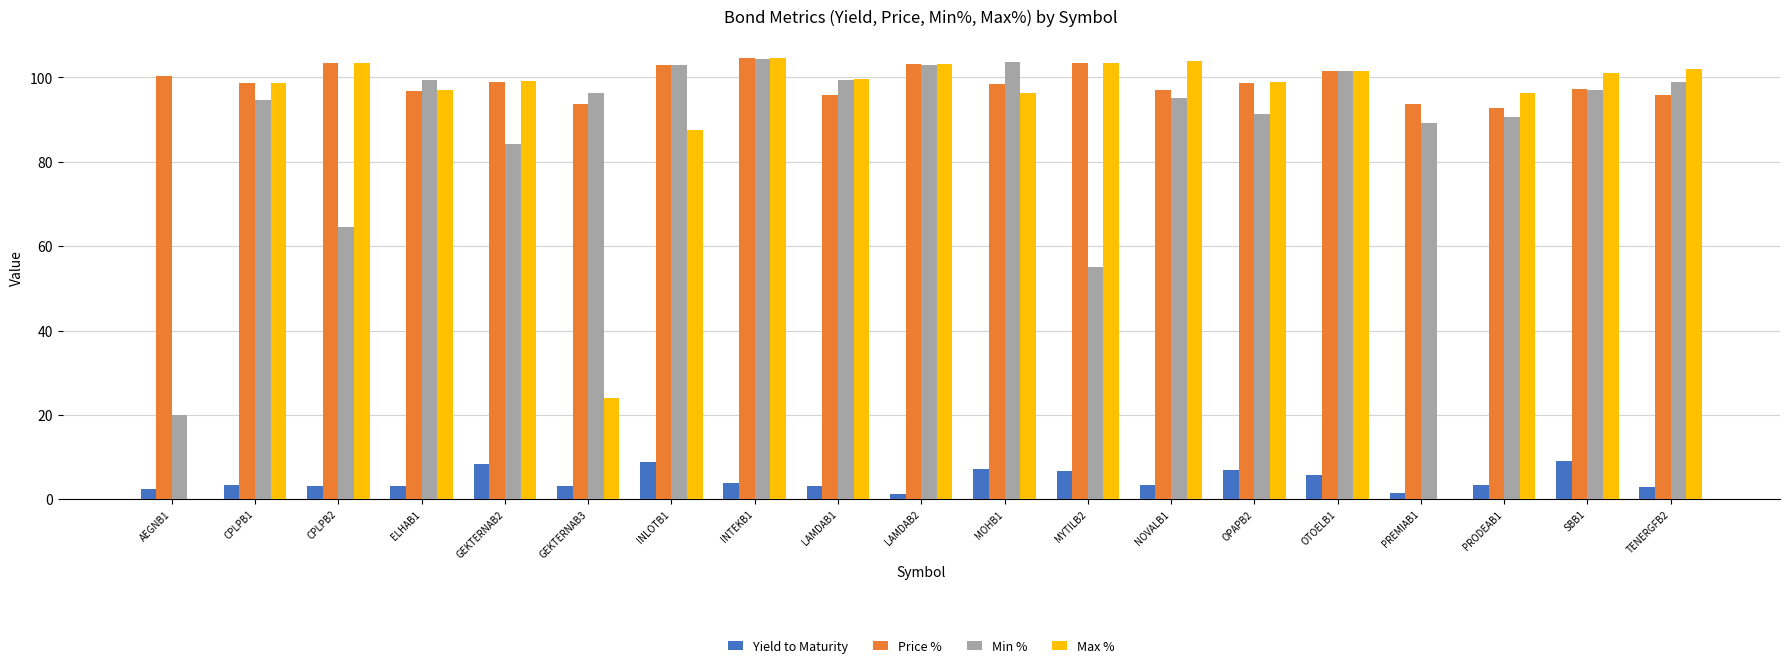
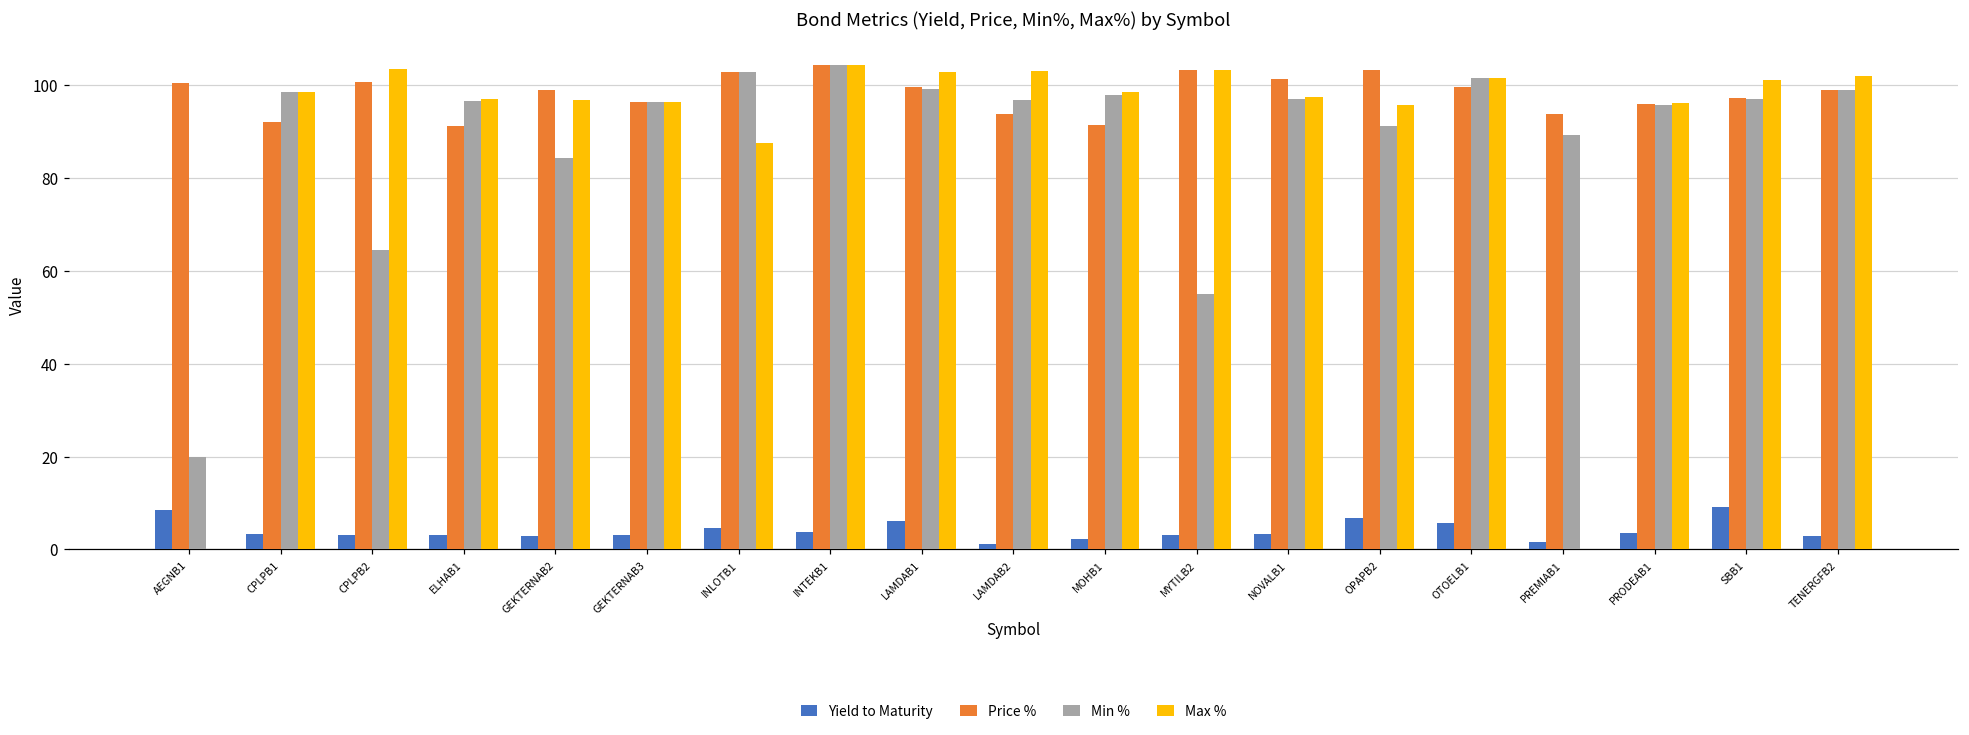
  {
    "Yield to Maturity": {
-     "AEGNB1": 2,
+     "AEGNB1": 9,
      "CPLPB1": 3,
      "CPLPB2": 3,
      "ELHAB1": 3,
-     "GEKTERNAB2": 8,
+     "GEKTERNAB2": 3,
      "GEKTERNAB3": 3,
-     "INLOTB1": 9,
+     "INLOTB1": 5,
      "INTEKB1": 4,
-     "LAMDAB1": 3,
+     "LAMDAB1": 6,
      "LAMDAB2": 1,
-     "MOHB1": 7,
-     "MYTILB2": 7,
+     "MOHB1": 2,
+     "MYTILB2": 3,
      "NOVALB1": 3,
      "OPAPB2": 7,
      "OTOELB1": 6,
      "PREMIAB1": 2,
      "PRODEAB1": 3,
      "SBB1": 9,
      "TENERGFB2": 3
    },
    "Price %": {
      "AEGNB1": 100,
-     "CPLPB1": 99,
-     "CPLPB2": 104,
-     "ELHAB1": 97,
+     "CPLPB1": 92,
+     "CPLPB2": 101,
+     "ELHAB1": 91,
      "GEKTERNAB2": 99,
-     "GEKTERNAB3": 94,
+     "GEKTERNAB3": 96,
      "INLOTB1": 103,
      "INTEKB1": 105,
-     "LAMDAB1": 96,
-     "LAMDAB2": 103,
-     "MOHB1": 98,
+     "LAMDAB1": 100,
+     "LAMDAB2": 94,
+     "MOHB1": 91,
      "MYTILB2": 103,
-     "NOVALB1": 97,
-     "OPAPB2": 99,
-     "OTOELB1": 102,
+     "NOVALB1": 101,
+     "OPAPB2": 103,
+     "OTOELB1": 100,
      "PREMIAB1": 94,
-     "PRODEAB1": 93,
+     "PRODEAB1": 96,
      "SBB1": 97,
-     "TENERGFB2": 96
+     "TENERGFB2": 99
    },
    "Min %": {
      "AEGNB1": 20,
-     "CPLPB1": 95,
+     "CPLPB1": 99,
      "CPLPB2": 65,
-     "ELHAB1": 99,
+     "ELHAB1": 97,
      "GEKTERNAB2": 84,
      "GEKTERNAB3": 96,
      "INLOTB1": 103,
      "INTEKB1": 104,
      "LAMDAB1": 99,
-     "LAMDAB2": 103,
-     "MOHB1": 104,
+     "LAMDAB2": 97,
+     "MOHB1": 98,
      "MYTILB2": 55,
-     "NOVALB1": 95,
+     "NOVALB1": 97,
      "OPAPB2": 91,
      "OTOELB1": 102,
      "PREMIAB1": 89,
-     "PRODEAB1": 91,
+     "PRODEAB1": 96,
      "SBB1": 97,
      "TENERGFB2": 99
    },
    "Max %": {
      "AEGNB1": 0,
      "CPLPB1": 99,
      "CPLPB2": 104,
      "ELHAB1": 97,
-     "GEKTERNAB2": 99,
-     "GEKTERNAB3": 24,
+     "GEKTERNAB2": 97,
+     "GEKTERNAB3": 96,
      "INLOTB1": 88,
      "INTEKB1": 105,
-     "LAMDAB1": 100,
+     "LAMDAB1": 103,
      "LAMDAB2": 103,
-     "MOHB1": 96,
+     "MOHB1": 99,
      "MYTILB2": 103,
-     "NOVALB1": 104,
-     "OPAPB2": 99,
+     "NOVALB1": 98,
+     "OPAPB2": 96,
      "OTOELB1": 102,
      "PREMIAB1": 0,
      "PRODEAB1": 96,
      "SBB1": 101,
      "TENERGFB2": 102
    }
  }
